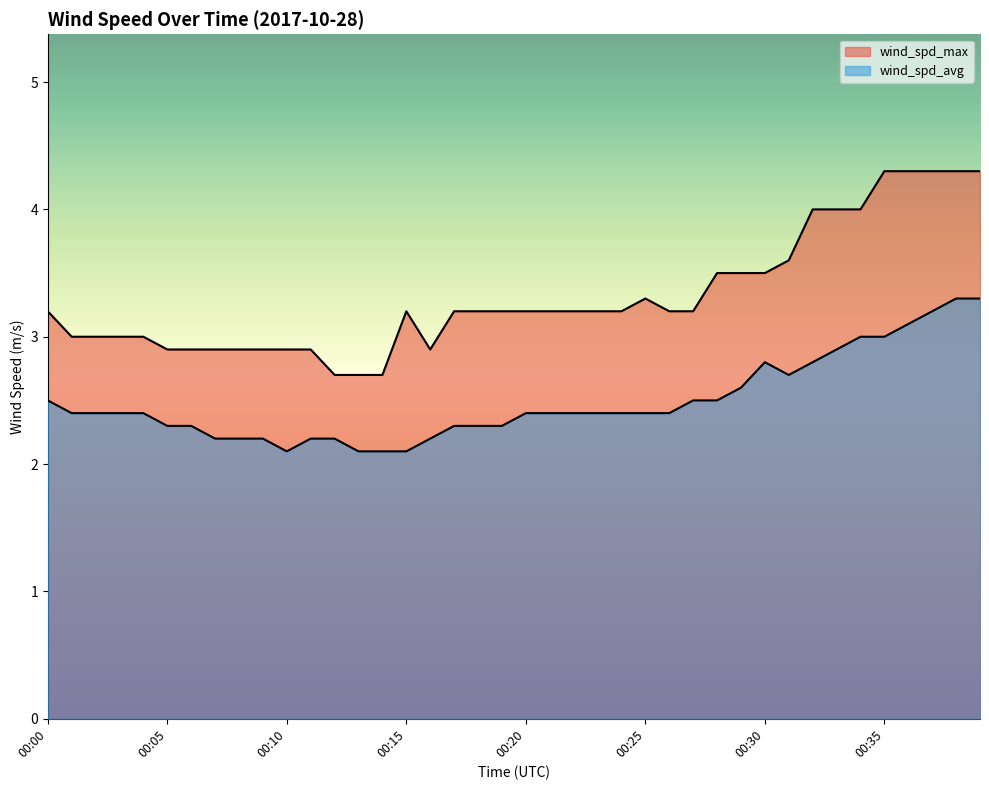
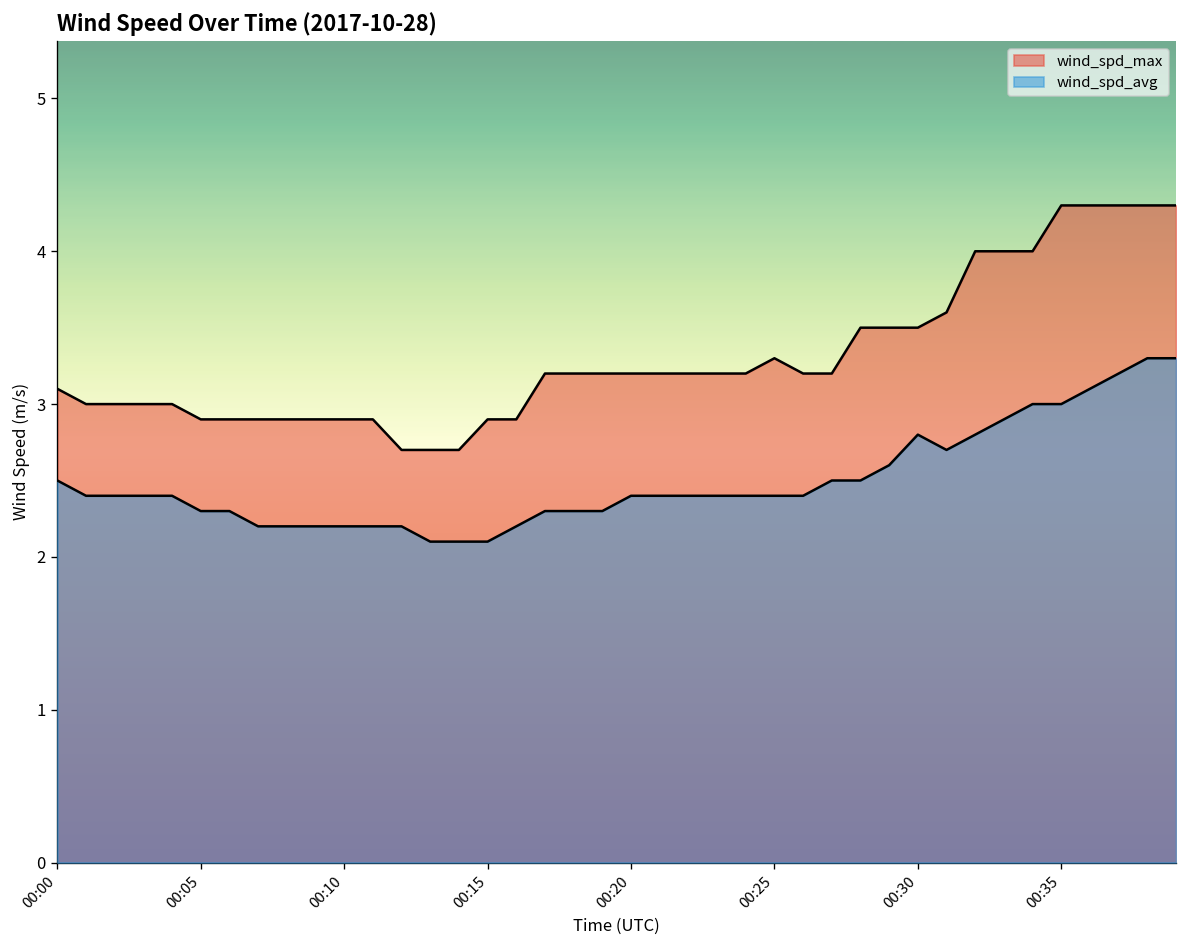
  {
    "wind_spd_max": {
-     "00:00": 3.2,
+     "00:00": 3.1,
      "00:05": 2.9,
      "00:10": 2.9,
-     "00:15": 3.2,
+     "00:15": 2.9,
      "00:20": 3.2,
      "00:25": 3.3,
      "00:30": 3.5,
      "00:35": 4.3
    },
    "wind_spd_avg": {
      "00:00": 2.5,
      "00:05": 2.3,
-     "00:10": 2.1,
+     "00:10": 2.2,
      "00:15": 2.1,
      "00:20": 2.4,
      "00:25": 2.4,
      "00:30": 2.8,
      "00:35": 3.0
    }
  }
